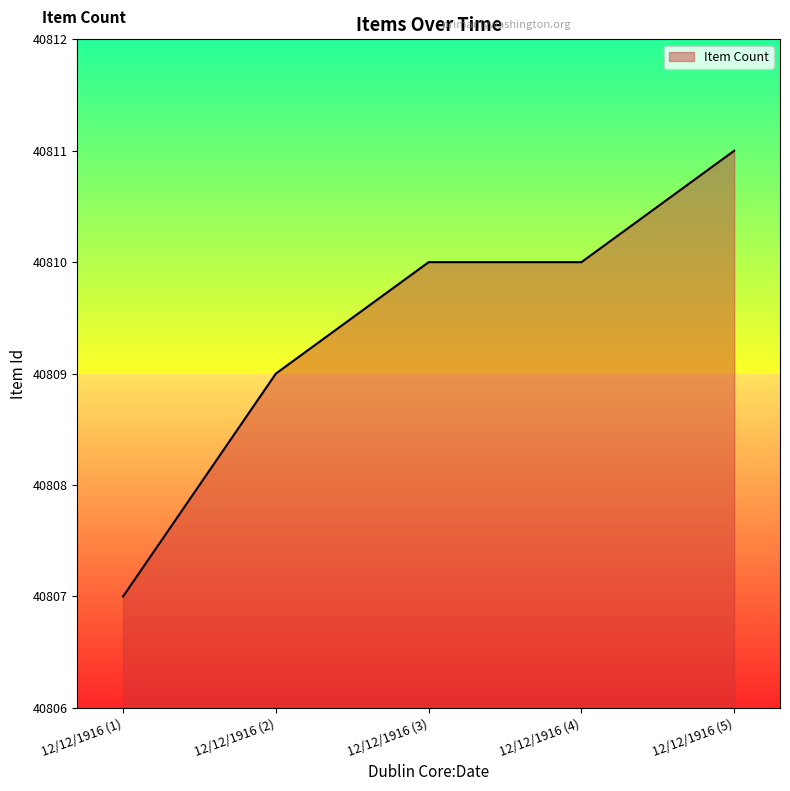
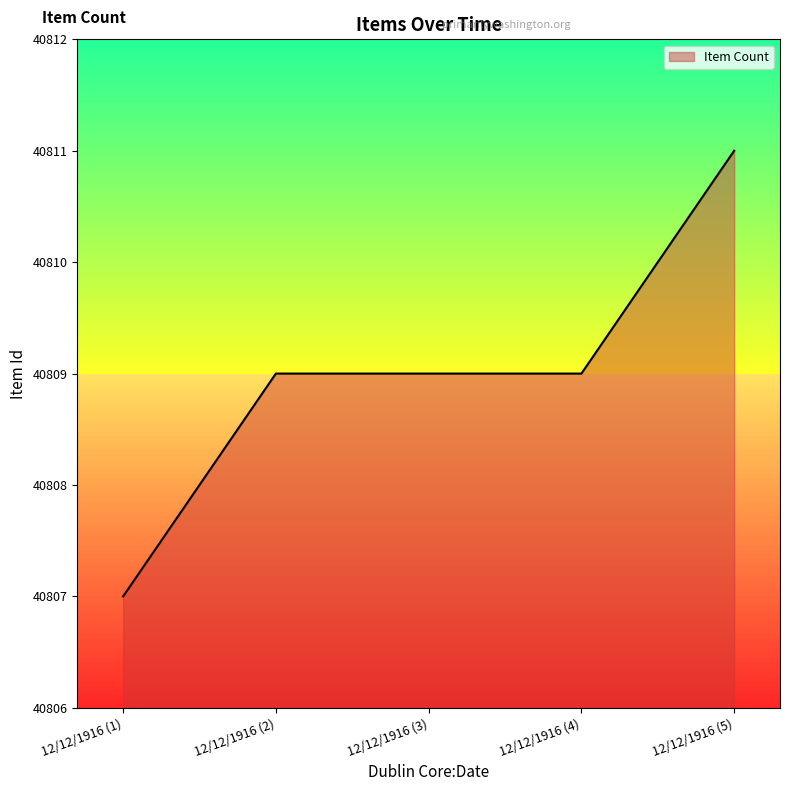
  {
    "12/12/1916 (1)": 40807,
    "12/12/1916 (2)": 40809,
-   "12/12/1916 (3)": 40810,
-   "12/12/1916 (4)": 40810,
+   "12/12/1916 (3)": 40809,
+   "12/12/1916 (4)": 40809,
    "12/12/1916 (5)": 40811
  }
